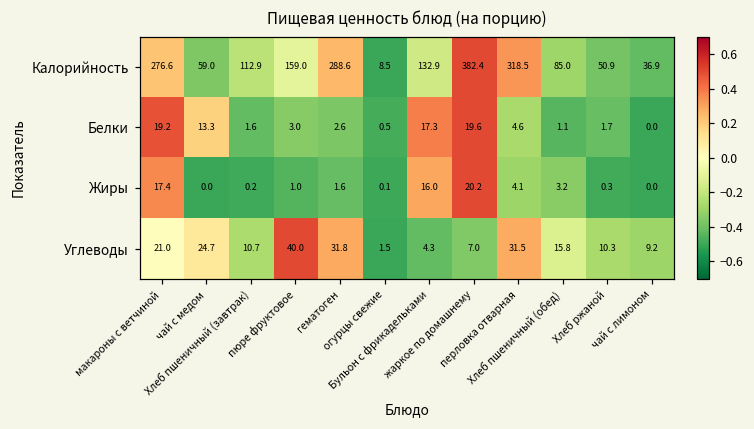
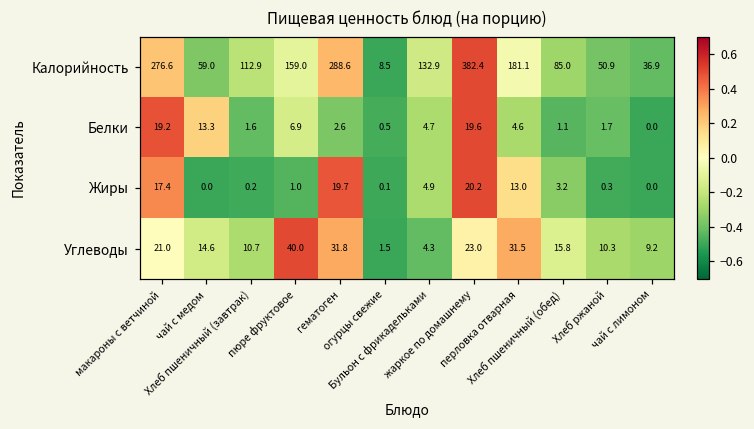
  {
    "Калорийность": {
      "макароны с ветчиной": 276.6,
      "чай с медом": 59.0,
      "Хлеб пшеничный (завтрак)": 112.9,
      "пюре фруктовое": 159.0,
      "гематоген": 288.6,
      "огурцы свежие": 8.5,
      "Бульон с фрикадельками": 132.9,
      "жаркое по домашнему": 382.4,
-     "перловка отварная": 318.5,
+     "перловка отварная": 181.1,
      "Хлеб пшеничный (обед)": 85.0,
      "Хлеб ржаной": 50.9,
      "чай с лимоном": 36.9
    },
    "Белки": {
      "макароны с ветчиной": 19.2,
      "чай с медом": 13.3,
      "Хлеб пшеничный (завтрак)": 1.6,
-     "пюре фруктовое": 3.0,
+     "пюре фруктовое": 6.9,
      "гематоген": 2.6,
      "огурцы свежие": 0.5,
-     "Бульон с фрикадельками": 17.3,
+     "Бульон с фрикадельками": 4.7,
      "жаркое по домашнему": 19.6,
      "перловка отварная": 4.6,
      "Хлеб пшеничный (обед)": 1.1,
      "Хлеб ржаной": 1.7,
      "чай с лимоном": 0.0
    },
    "Жиры": {
      "макароны с ветчиной": 17.4,
      "чай с медом": 0.0,
      "Хлеб пшеничный (завтрак)": 0.2,
      "пюре фруктовое": 1.0,
-     "гематоген": 1.6,
+     "гематоген": 19.7,
      "огурцы свежие": 0.1,
-     "Бульон с фрикадельками": 16.0,
+     "Бульон с фрикадельками": 4.9,
      "жаркое по домашнему": 20.2,
-     "перловка отварная": 4.1,
+     "перловка отварная": 13.0,
      "Хлеб пшеничный (обед)": 3.2,
      "Хлеб ржаной": 0.3,
      "чай с лимоном": 0.0
    },
    "Углеводы": {
      "макароны с ветчиной": 21.0,
-     "чай с медом": 24.7,
+     "чай с медом": 14.6,
      "Хлеб пшеничный (завтрак)": 10.7,
      "пюре фруктовое": 40.0,
      "гематоген": 31.8,
      "огурцы свежие": 1.5,
      "Бульон с фрикадельками": 4.3,
-     "жаркое по домашнему": 7.0,
+     "жаркое по домашнему": 23.0,
      "перловка отварная": 31.5,
      "Хлеб пшеничный (обед)": 15.8,
      "Хлеб ржаной": 10.3,
      "чай с лимоном": 9.2
    }
  }
